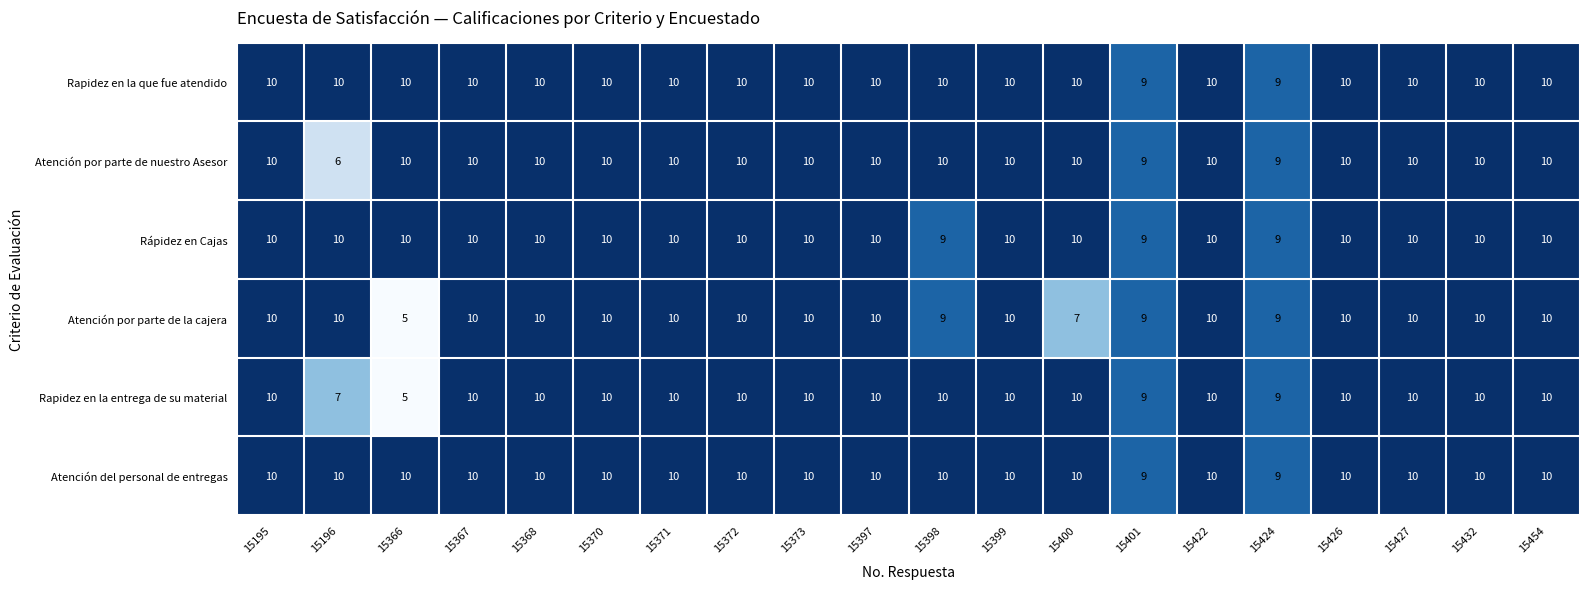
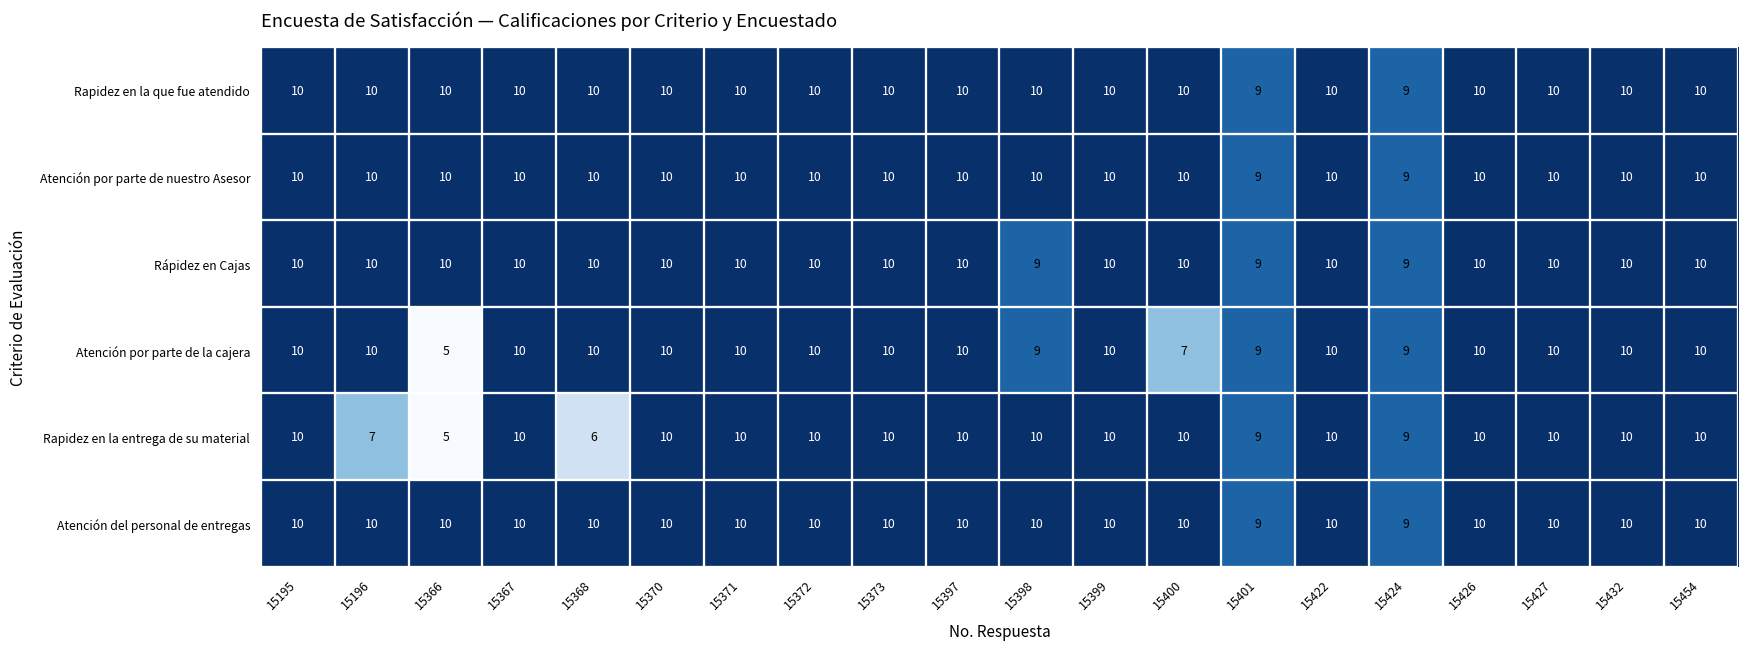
  {
    "Rapidez en la que fue atendido": {
      "15195": 10,
      "15196": 10,
      "15366": 10,
      "15367": 10,
      "15368": 10,
      "15370": 10,
      "15371": 10,
      "15372": 10,
      "15373": 10,
      "15397": 10,
      "15398": 10,
      "15399": 10,
      "15400": 10,
      "15401": 9,
      "15422": 10,
      "15424": 9,
      "15426": 10,
      "15427": 10,
      "15432": 10,
      "15454": 10
    },
    "Atención por parte de nuestro Asesor": {
      "15195": 10,
-     "15196": 6,
+     "15196": 10,
      "15366": 10,
      "15367": 10,
      "15368": 10,
      "15370": 10,
      "15371": 10,
      "15372": 10,
      "15373": 10,
      "15397": 10,
      "15398": 10,
      "15399": 10,
      "15400": 10,
      "15401": 9,
      "15422": 10,
      "15424": 9,
      "15426": 10,
      "15427": 10,
      "15432": 10,
      "15454": 10
    },
    "Rápidez en Cajas": {
      "15195": 10,
      "15196": 10,
      "15366": 10,
      "15367": 10,
      "15368": 10,
      "15370": 10,
      "15371": 10,
      "15372": 10,
      "15373": 10,
      "15397": 10,
      "15398": 9,
      "15399": 10,
      "15400": 10,
      "15401": 9,
      "15422": 10,
      "15424": 9,
      "15426": 10,
      "15427": 10,
      "15432": 10,
      "15454": 10
    },
    "Atención por parte de la cajera": {
      "15195": 10,
      "15196": 10,
      "15366": 5,
      "15367": 10,
      "15368": 10,
      "15370": 10,
      "15371": 10,
      "15372": 10,
      "15373": 10,
      "15397": 10,
      "15398": 9,
      "15399": 10,
      "15400": 7,
      "15401": 9,
      "15422": 10,
      "15424": 9,
      "15426": 10,
      "15427": 10,
      "15432": 10,
      "15454": 10
    },
    "Rapidez en la entrega de su material": {
      "15195": 10,
      "15196": 7,
      "15366": 5,
      "15367": 10,
-     "15368": 10,
+     "15368": 6,
      "15370": 10,
      "15371": 10,
      "15372": 10,
      "15373": 10,
      "15397": 10,
      "15398": 10,
      "15399": 10,
      "15400": 10,
      "15401": 9,
      "15422": 10,
      "15424": 9,
      "15426": 10,
      "15427": 10,
      "15432": 10,
      "15454": 10
    },
    "Atención del personal de entregas": {
      "15195": 10,
      "15196": 10,
      "15366": 10,
      "15367": 10,
      "15368": 10,
      "15370": 10,
      "15371": 10,
      "15372": 10,
      "15373": 10,
      "15397": 10,
      "15398": 10,
      "15399": 10,
      "15400": 10,
      "15401": 9,
      "15422": 10,
      "15424": 9,
      "15426": 10,
      "15427": 10,
      "15432": 10,
      "15454": 10
    }
  }
